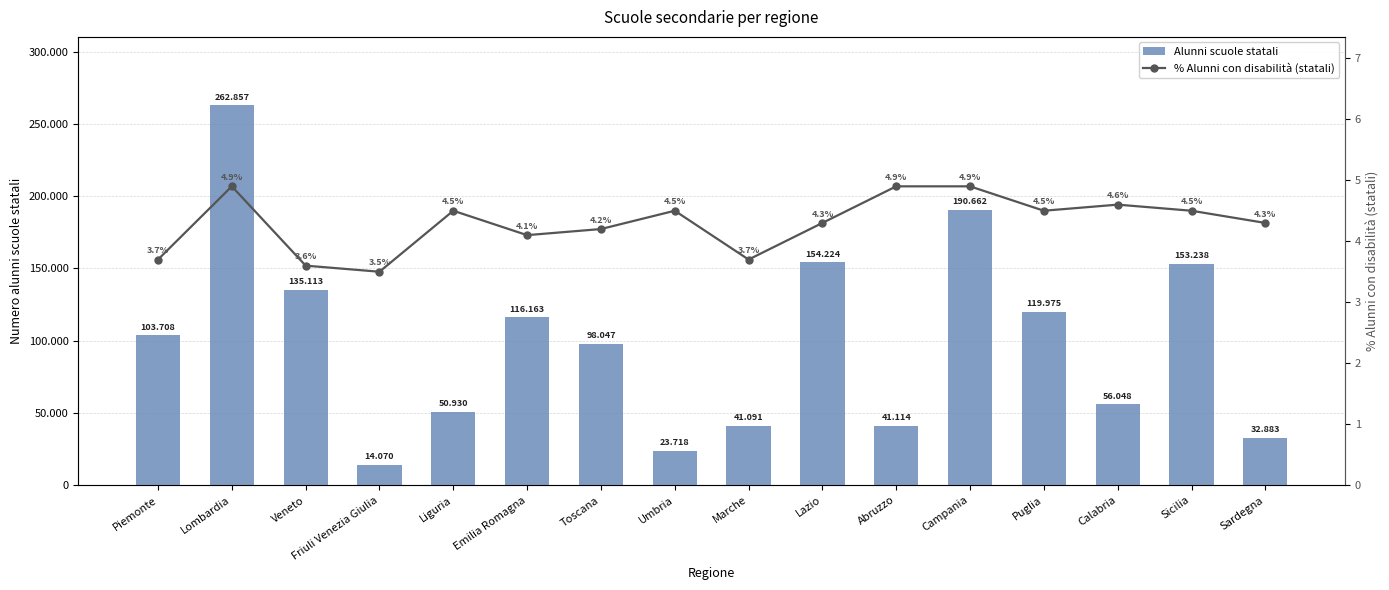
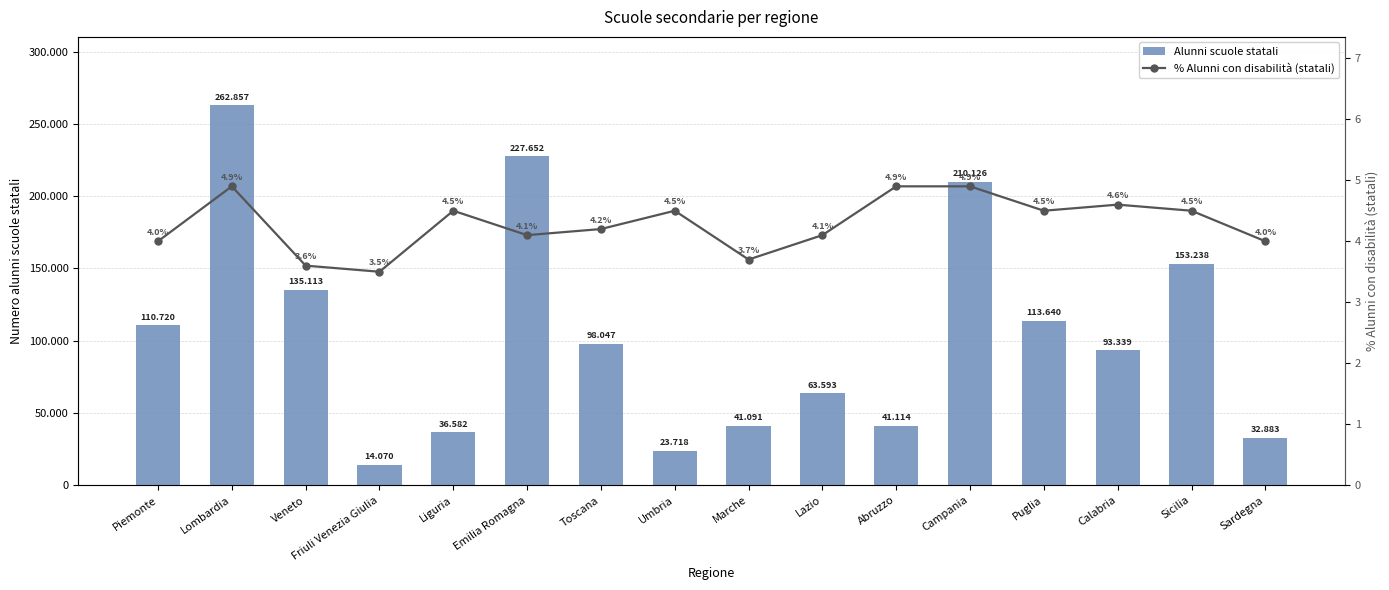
  {
    "Alunni scuole statali": {
-     "Piemonte": "103.708",
-     "Liguria": "50.930",
-     "Emilia Romagna": "116.163",
-     "Lazio": "154.224",
-     "Campania": "190.662",
-     "Puglia": "119.975",
-     "Calabria": "56.048"
+     "Piemonte": "110.720",
+     "Liguria": "36.582",
+     "Emilia Romagna": "227.652",
+     "Lazio": "63.593",
+     "Campania": "210.126",
+     "Puglia": "113.640",
+     "Calabria": "93.339"
    },
    "% Alunni con disabilità (statali)": {
-     "Piemonte": "3.7%",
+     "Piemonte": "4.0%",
      "Lombardia": "4.9%",
      "Veneto": "3.6%",
      "Friuli Venezia Giulia": "3.5%",
      "Liguria": "4.5%",
      "Emilia Romagna": "4.1%",
      "Toscana": "4.2%",
      "Umbria": "4.5%",
      "Marche": "3.7%",
-     "Lazio": "4.3%",
+     "Lazio": "4.1%",
      "Abruzzo": "4.9%",
      "Puglia": "4.5%",
      "Calabria": "4.6%",
      "Sicilia": "4.5%",
-     "Sardegna": "4.3%"
+     "Sardegna": "4.0%"
    }
  }
